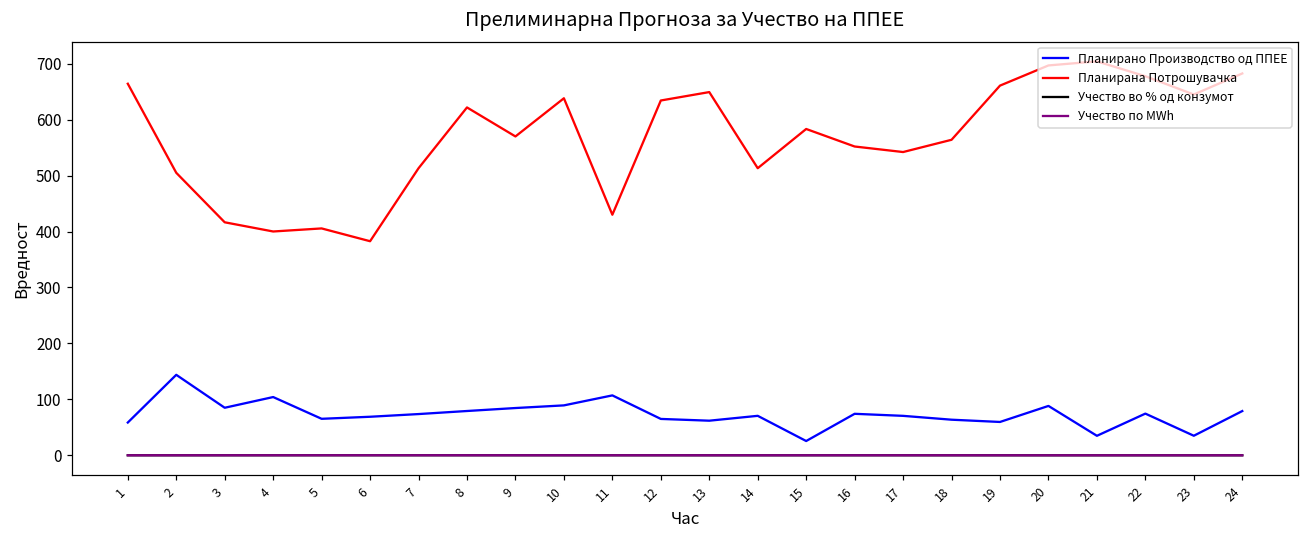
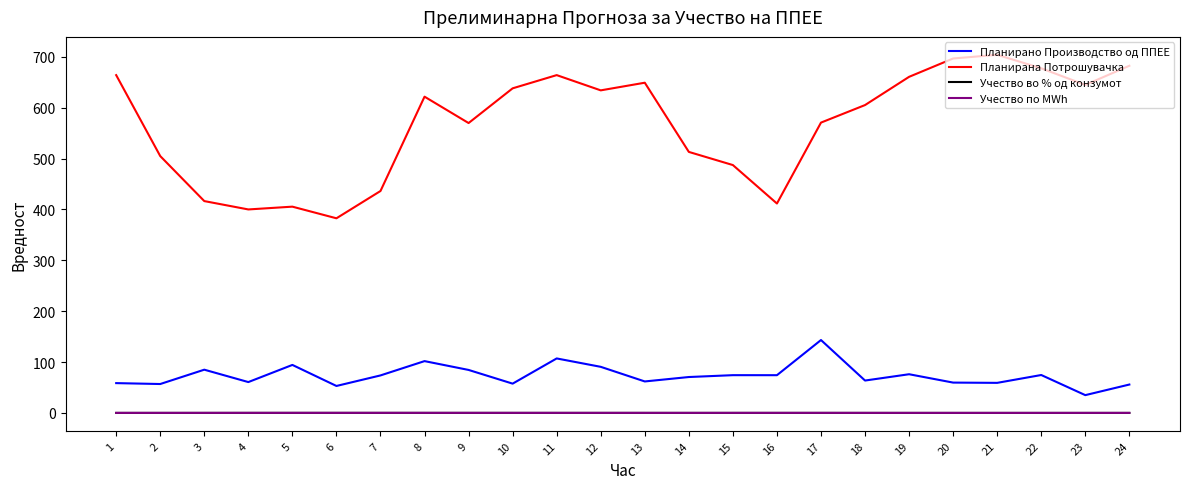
  {
    "Планирано Производство од ППЕЕ": {
      "1": 60,
-     "2": 140,
+     "2": 60,
      "3": 90,
-     "4": 100,
-     "5": 70,
-     "6": 70,
+     "4": 60,
+     "5": 90,
+     "6": 50,
      "7": 70,
-     "8": 80,
+     "8": 100,
      "9": 80,
-     "10": 90,
+     "10": 60,
      "11": 110,
-     "12": 70,
+     "12": 90,
      "13": 60,
      "14": 70,
-     "15": 30,
+     "15": 70,
      "16": 70,
-     "17": 70,
+     "17": 140,
      "18": 60,
-     "19": 60,
-     "20": 90,
-     "21": 30,
+     "19": 80,
+     "20": 60,
+     "21": 60,
      "22": 70,
      "23": 40,
-     "24": 80
+     "24": 60
    },
    "Планирана Потрошувачка": {
      "1": 660,
      "2": 500,
      "3": 420,
      "4": 400,
      "5": 410,
      "6": 380,
-     "7": 510,
+     "7": 440,
      "8": 620,
      "9": 570,
      "10": 640,
-     "11": 430,
+     "11": 660,
      "12": 630,
      "13": 650,
      "14": 510,
-     "15": 580,
-     "16": 550,
-     "17": 540,
-     "18": 560,
+     "15": 490,
+     "16": 410,
+     "17": 570,
+     "18": 610,
      "19": 660
    },
    "Учество по MWh": {
      "1": 0,
      "2": 0,
      "3": 0,
      "4": 0,
      "5": 0,
      "6": 0,
      "7": 0,
      "8": 0,
      "9": 0,
      "10": 0,
      "11": 0,
      "12": 0,
      "13": 0,
      "14": 0,
      "15": 0,
      "16": 0,
      "17": 0,
      "18": 0,
      "19": 0,
      "20": 0,
      "21": 0,
      "22": 0,
      "23": 0,
      "24": 0
    }
  }
